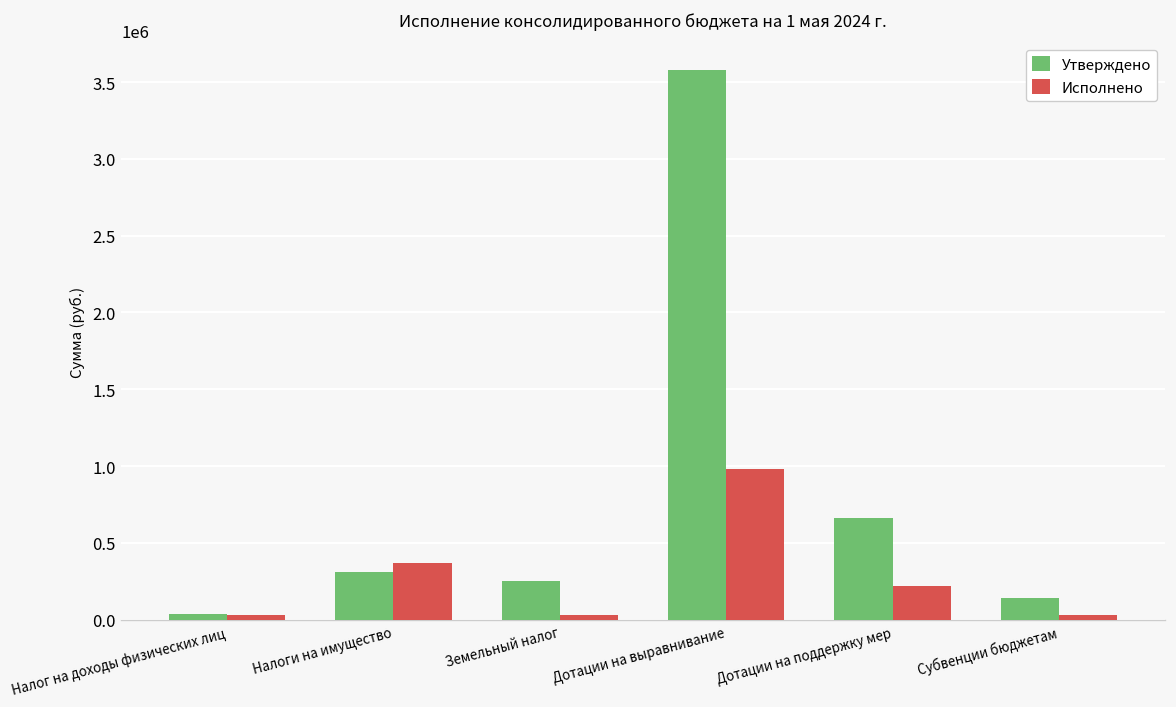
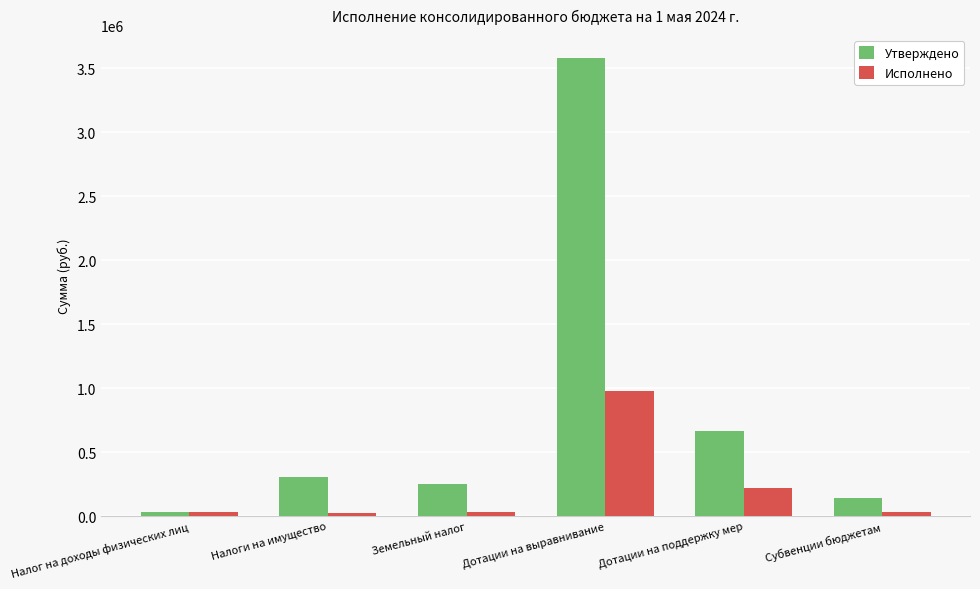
  {
    "Утверждено": {
      "Налог на доходы физических лиц": 30000,
      "Налоги на имущество": 310000,
      "Земельный налог": 250000,
      "Дотации на выравнивание": 3580000,
      "Дотации на поддержку мер": 660000,
      "Субвенции бюджетам": 140000
    },
    "Исполнено": {
      "Налог на доходы физических лиц": 30000,
-     "Налоги на имущество": 370000,
+     "Налоги на имущество": 30000,
      "Земельный налог": 30000,
      "Дотации на выравнивание": 980000,
      "Дотации на поддержку мер": 220000,
      "Субвенции бюджетам": 30000
    }
  }
